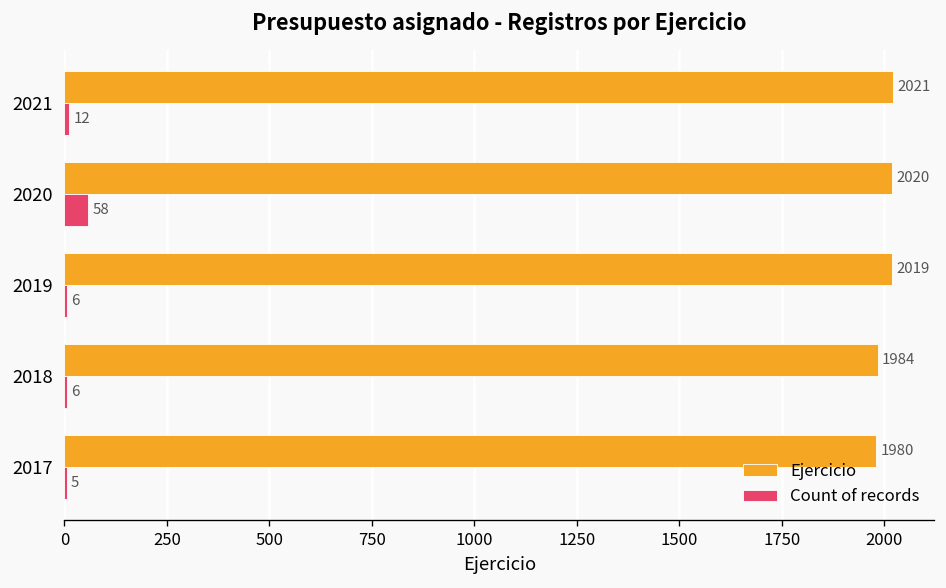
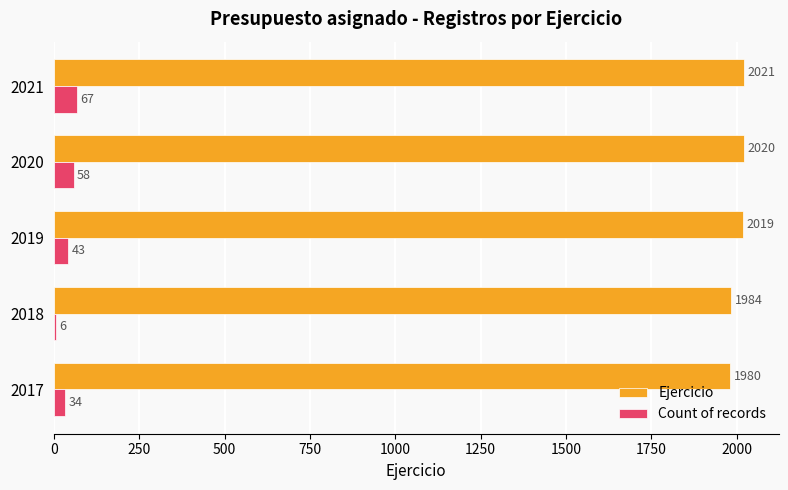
  {
    "Ejercicio": {
      "2021": 2021,
      "2020": 2020,
      "2019": 2019,
      "2018": 1984,
      "2017": 1980
    },
    "Count of records": {
-     "2021": 12,
+     "2021": 67,
      "2020": 58,
-     "2019": 6,
+     "2019": 43,
      "2018": 6,
-     "2017": 5
+     "2017": 34
    }
  }
